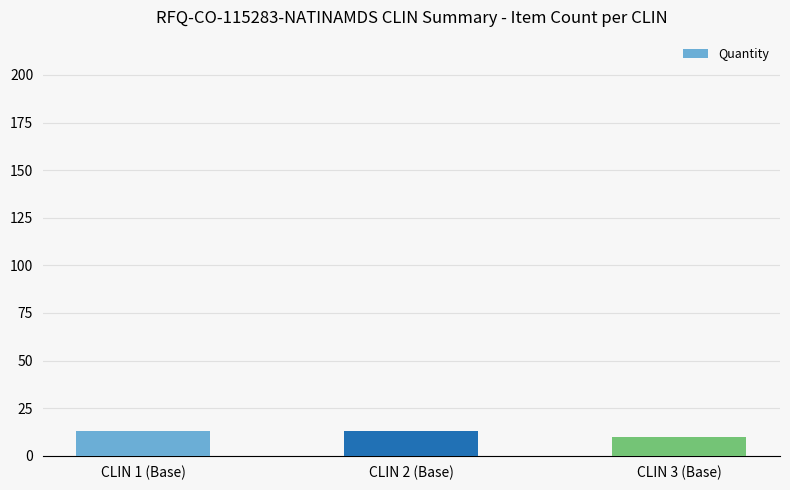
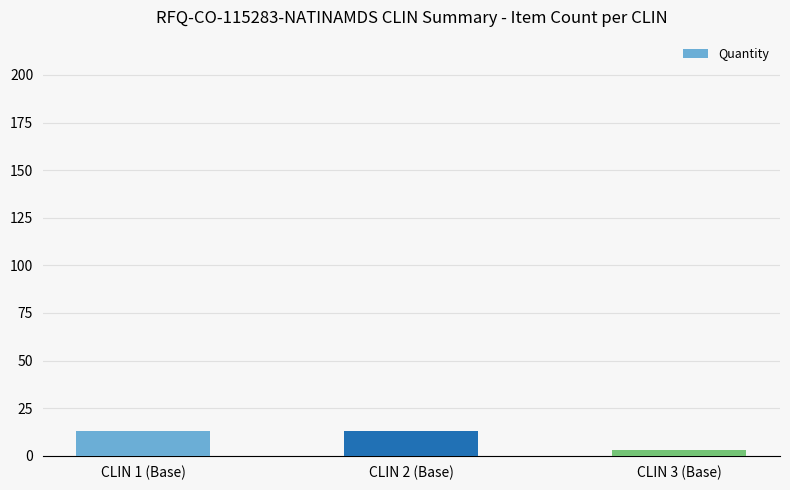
  {
    "CLIN 1 (Base)": 13,
    "CLIN 2 (Base)": 13,
-   "CLIN 3 (Base)": 10
+   "CLIN 3 (Base)": 3
  }
